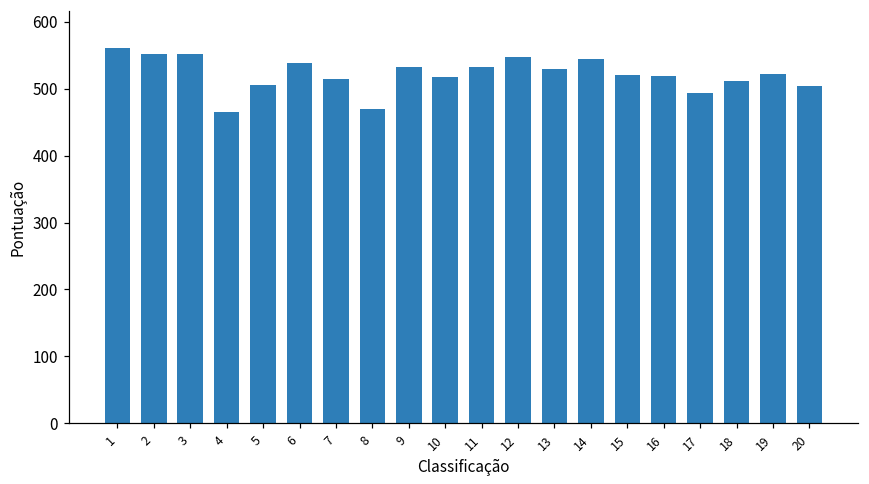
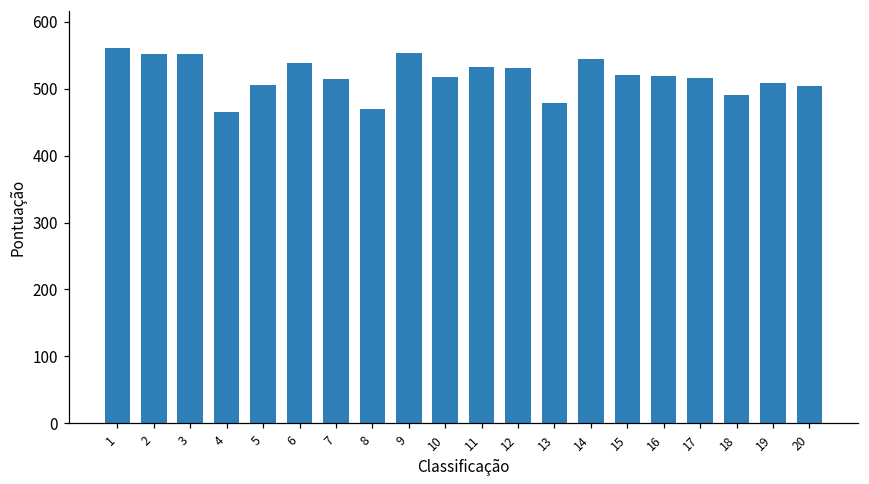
  {
    "1": 560,
    "2": 550,
    "3": 550,
    "4": 470,
    "5": 510,
    "6": 540,
    "7": 510,
    "8": 470,
-   "9": 530,
+   "9": 550,
    "10": 520,
    "11": 530,
-   "12": 550,
-   "13": 530,
+   "12": 530,
+   "13": 480,
    "14": 550,
    "15": 520,
    "16": 520,
-   "17": 490,
-   "18": 510,
-   "19": 520,
+   "17": 520,
+   "18": 490,
+   "19": 510,
    "20": 500
  }
